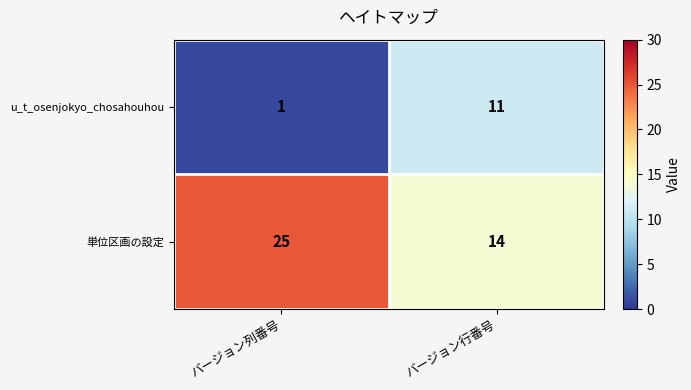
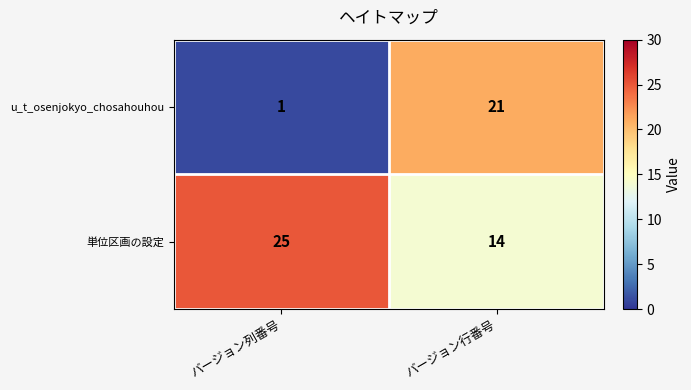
  {
    "u_t_osenjokyo_chosahouhou": {
      "バージョン列番号": 1,
-     "バージョン行番号": 11
+     "バージョン行番号": 21
    },
    "単位区画の設定": {
      "バージョン列番号": 25,
      "バージョン行番号": 14
    }
  }
